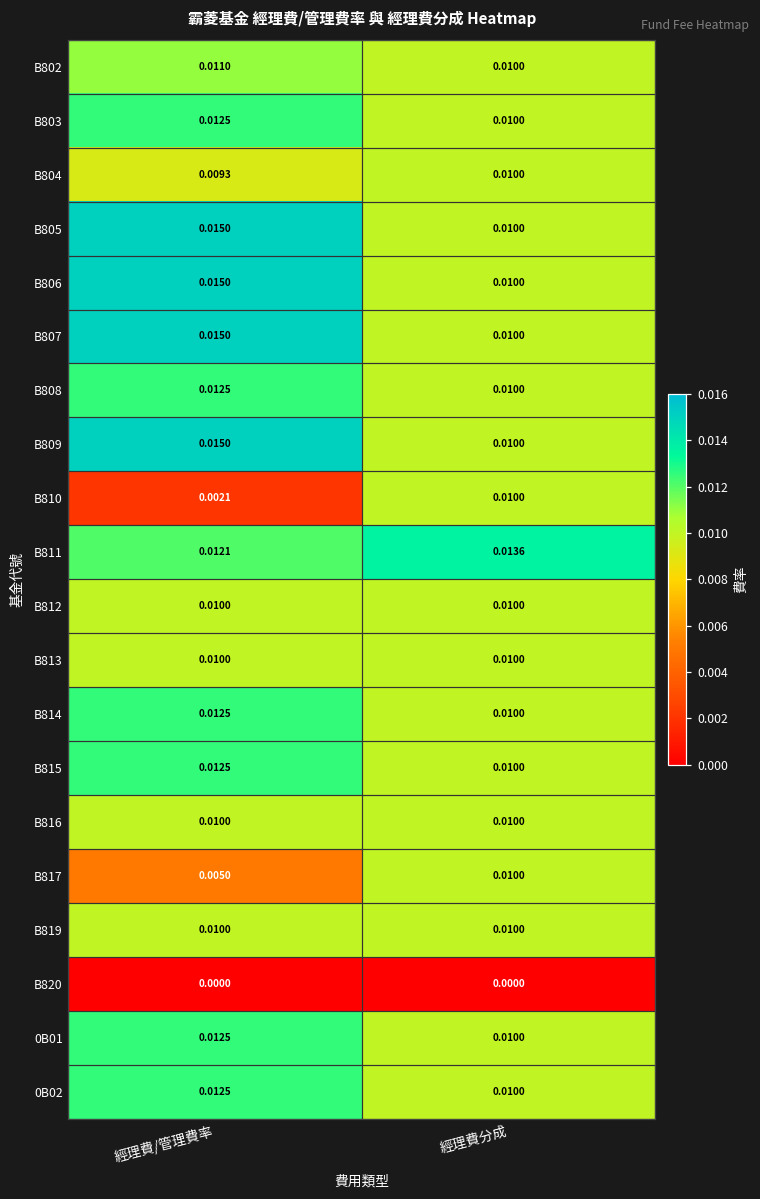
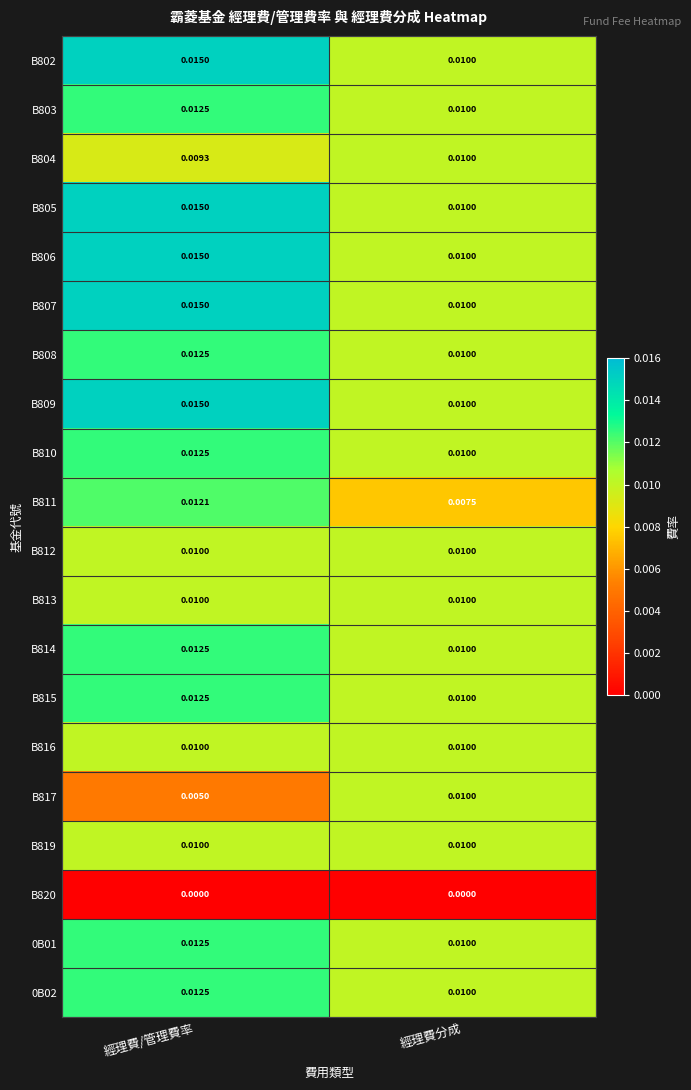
  {
    "B802": {
-     "經理費/管理費率": 0.0110,
+     "經理費/管理費率": 0.0150,
      "經理費分成": 0.0100
    },
    "B803": {
      "經理費/管理費率": 0.0125,
      "經理費分成": 0.0100
    },
    "B804": {
      "經理費/管理費率": 0.0093,
      "經理費分成": 0.0100
    },
    "B805": {
      "經理費/管理費率": 0.0150,
      "經理費分成": 0.0100
    },
    "B806": {
      "經理費/管理費率": 0.0150,
      "經理費分成": 0.0100
    },
    "B807": {
      "經理費/管理費率": 0.0150,
      "經理費分成": 0.0100
    },
    "B808": {
      "經理費/管理費率": 0.0125,
      "經理費分成": 0.0100
    },
    "B809": {
      "經理費/管理費率": 0.0150,
      "經理費分成": 0.0100
    },
    "B810": {
-     "經理費/管理費率": 0.0021,
+     "經理費/管理費率": 0.0125,
      "經理費分成": 0.0100
    },
    "B811": {
      "經理費/管理費率": 0.0121,
-     "經理費分成": 0.0136
+     "經理費分成": 0.0075
    },
    "B812": {
      "經理費/管理費率": 0.0100,
      "經理費分成": 0.0100
    },
    "B813": {
      "經理費/管理費率": 0.0100,
      "經理費分成": 0.0100
    },
    "B814": {
      "經理費/管理費率": 0.0125,
      "經理費分成": 0.0100
    },
    "B815": {
      "經理費/管理費率": 0.0125,
      "經理費分成": 0.0100
    },
    "B816": {
      "經理費/管理費率": 0.0100,
      "經理費分成": 0.0100
    },
    "B817": {
      "經理費/管理費率": 0.0050,
      "經理費分成": 0.0100
    },
    "B819": {
      "經理費/管理費率": 0.0100,
      "經理費分成": 0.0100
    },
    "B820": {
      "經理費/管理費率": 0.0000,
      "經理費分成": 0.0000
    },
    "0B01": {
      "經理費/管理費率": 0.0125,
      "經理費分成": 0.0100
    },
    "0B02": {
      "經理費/管理費率": 0.0125,
      "經理費分成": 0.0100
    }
  }
